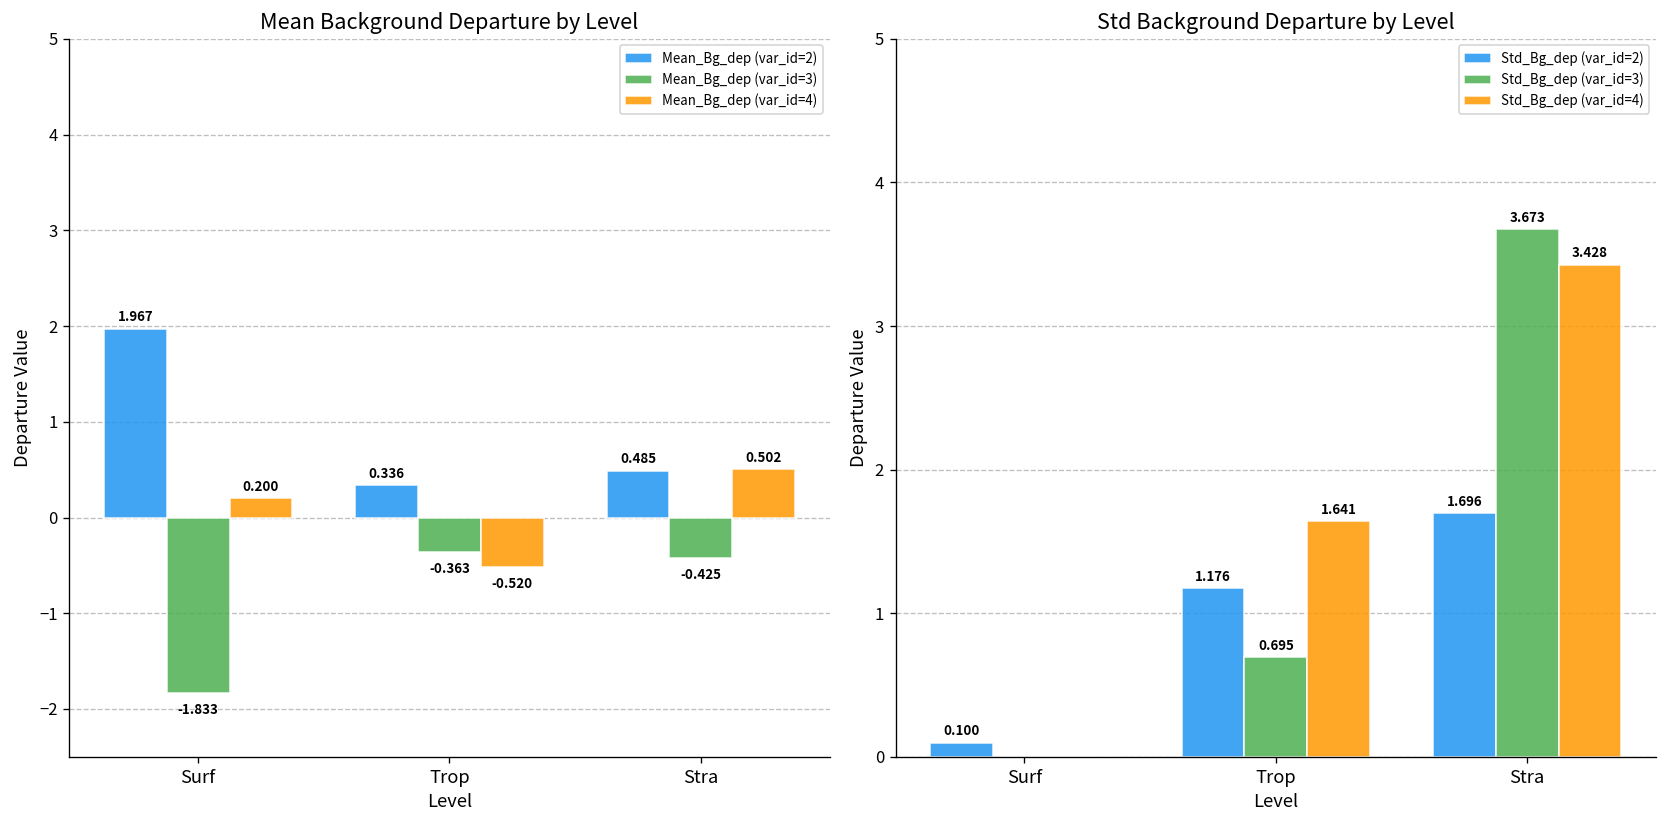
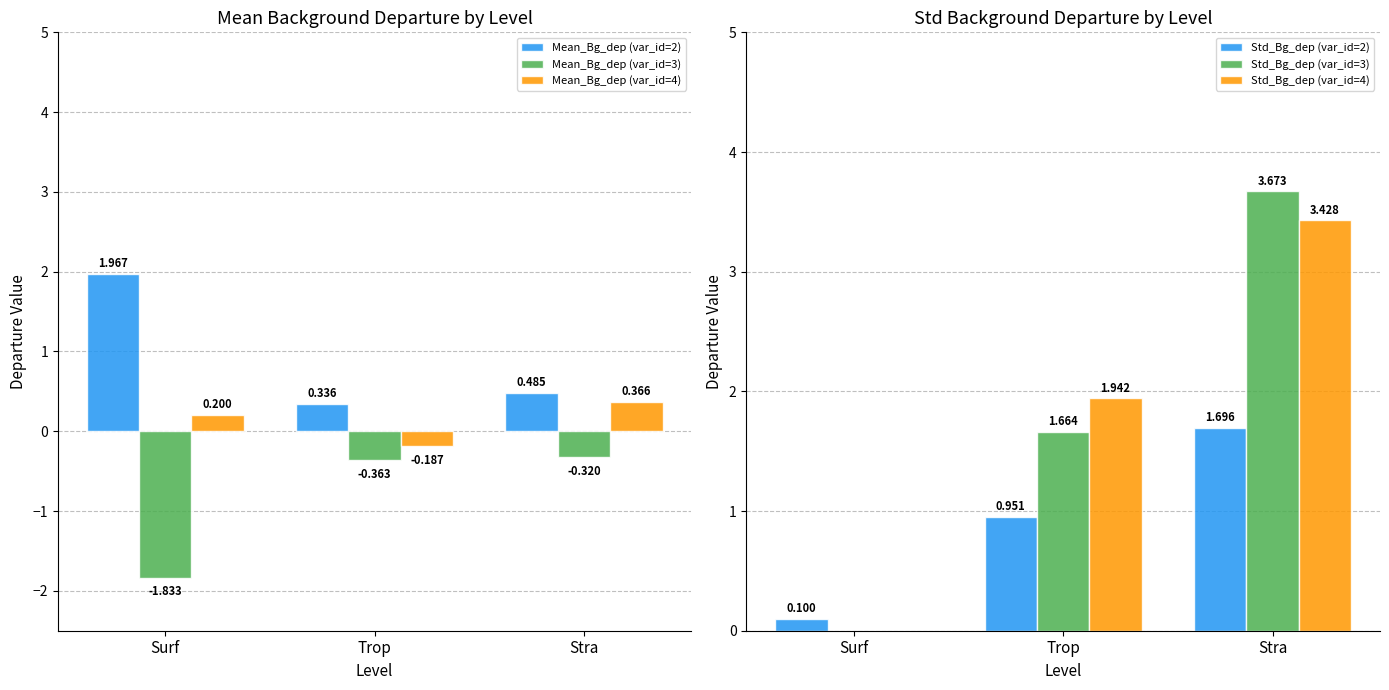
  {
    "Mean Background Departure by Level": {
      "Mean_Bg_dep (var_id=2)": {
        "Surf": 1.967,
        "Trop": 0.336,
        "Stra": 0.485
      },
      "Mean_Bg_dep (var_id=3)": {
        "Surf": -1.833,
        "Trop": -0.363,
-       "Stra": -0.425
+       "Stra": -0.320
      },
      "Mean_Bg_dep (var_id=4)": {
        "Surf": 0.200,
-       "Trop": -0.520,
-       "Stra": 0.502
+       "Trop": -0.187,
+       "Stra": 0.366
      }
    },
    "Std Background Departure by Level": {
      "Std_Bg_dep (var_id=2)": {
        "Surf": 0.100,
-       "Trop": 1.176,
+       "Trop": 0.951,
        "Stra": 1.696
      },
      "Std_Bg_dep (var_id=3)": {
-       "Trop": 0.695,
+       "Trop": 1.664,
        "Stra": 3.673
      },
      "Std_Bg_dep (var_id=4)": {
-       "Trop": 1.641,
+       "Trop": 1.942,
        "Stra": 3.428
      }
    }
  }
